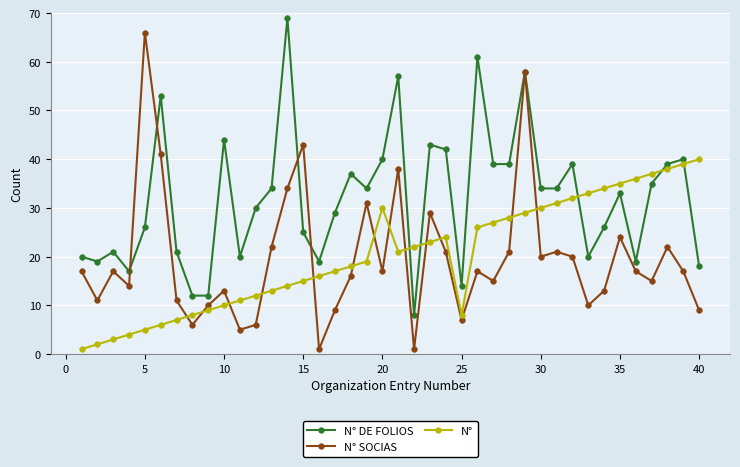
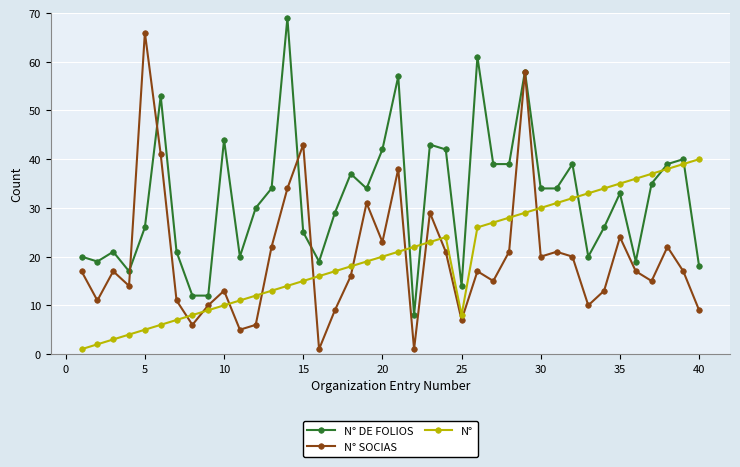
  {
    "N° DE FOLIOS": {
      "5": 26,
      "10": 44,
      "15": 25,
-     "20": 40,
+     "20": 42,
      "25": 14,
      "30": 34,
      "35": 33,
      "40": 18
    },
    "N° SOCIAS": {
      "5": 66,
      "10": 13,
      "15": 43,
-     "20": 17,
+     "20": 23,
      "25": 7,
      "30": 20,
      "35": 24,
      "40": 9
    },
    "N°": {
      "5": 5,
      "10": 10,
      "15": 15,
-     "20": 30,
+     "20": 20,
      "25": 8,
      "30": 30,
      "35": 35,
      "40": 40
    }
  }
